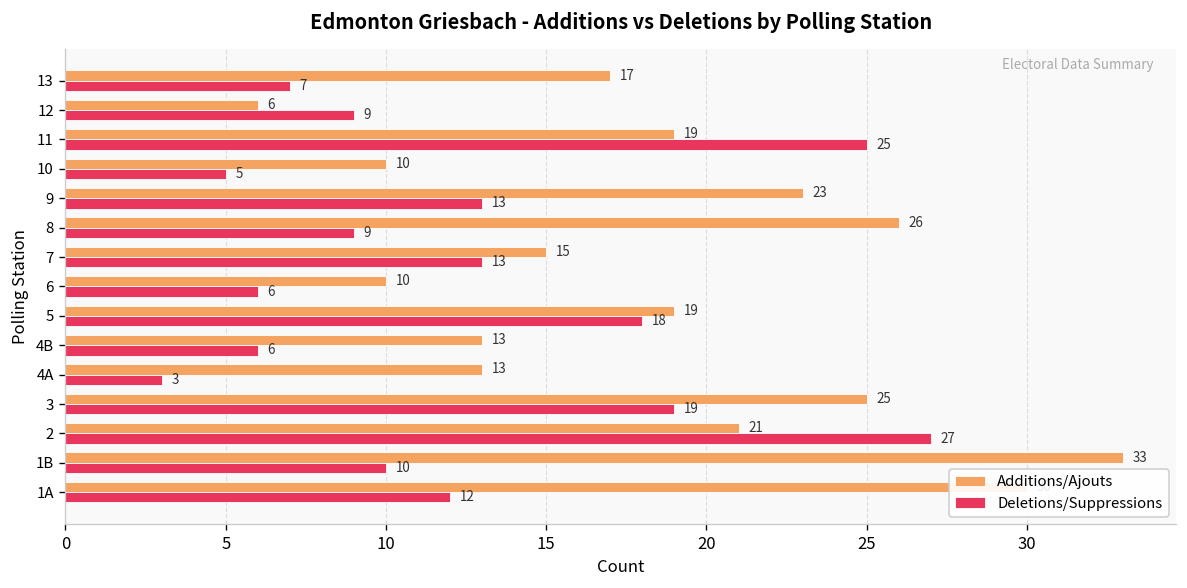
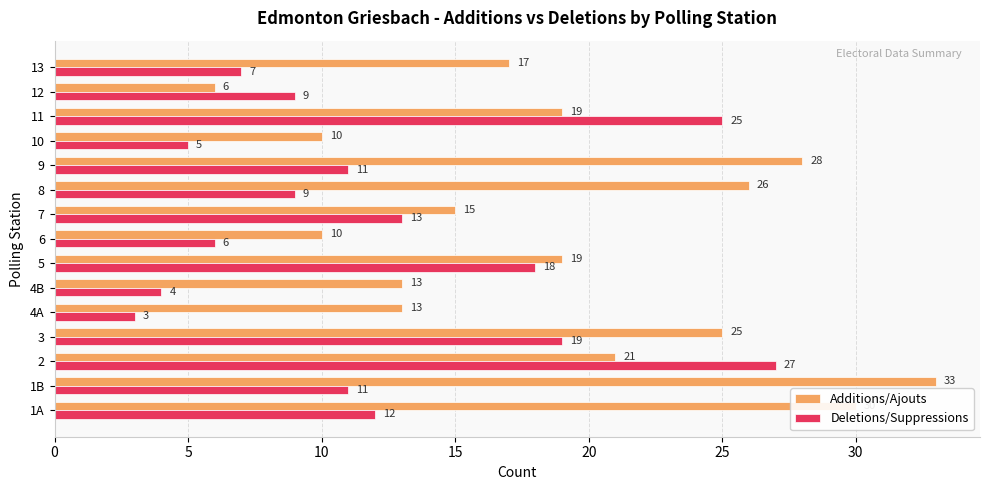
  {
    "Additions/Ajouts": {
      "13": 17,
      "12": 6,
      "11": 19,
      "10": 10,
-     "9": 23,
+     "9": 28,
      "8": 26,
      "7": 15,
      "6": 10,
      "5": 19,
      "4B": 13,
      "4A": 13,
      "3": 25,
      "2": 21,
      "1B": 33
    },
    "Deletions/Suppressions": {
      "13": 7,
      "12": 9,
      "11": 25,
      "10": 5,
-     "9": 13,
+     "9": 11,
      "8": 9,
      "7": 13,
      "6": 6,
      "5": 18,
-     "4B": 6,
+     "4B": 4,
      "4A": 3,
      "3": 19,
      "2": 27,
-     "1B": 10,
+     "1B": 11,
      "1A": 12
    }
  }
